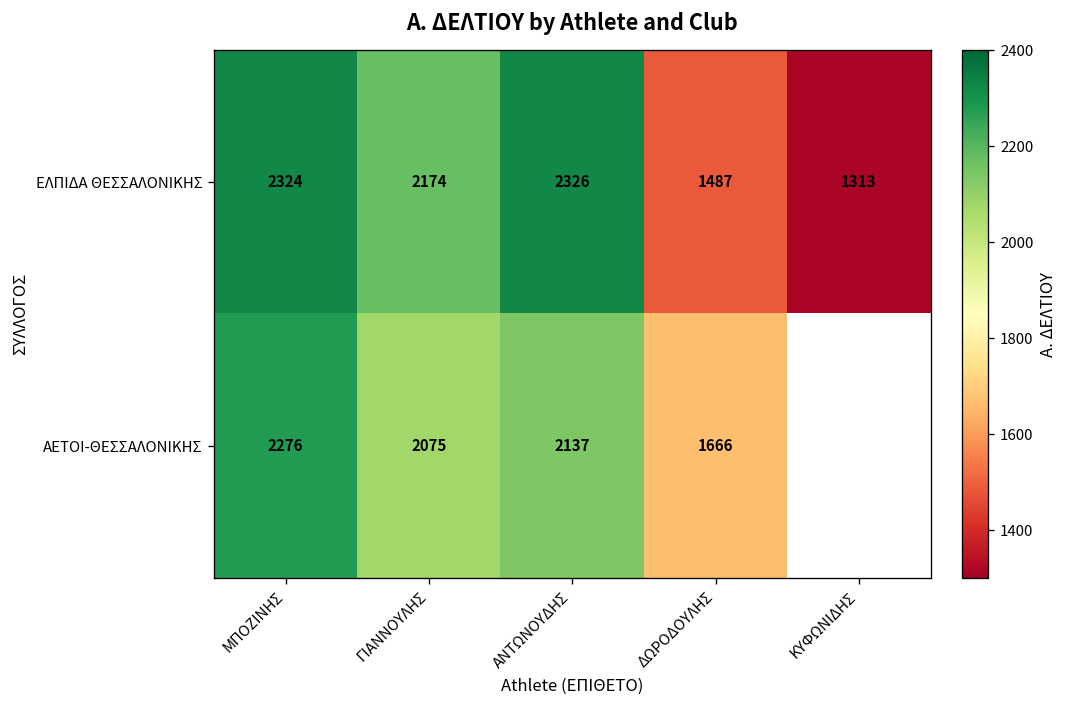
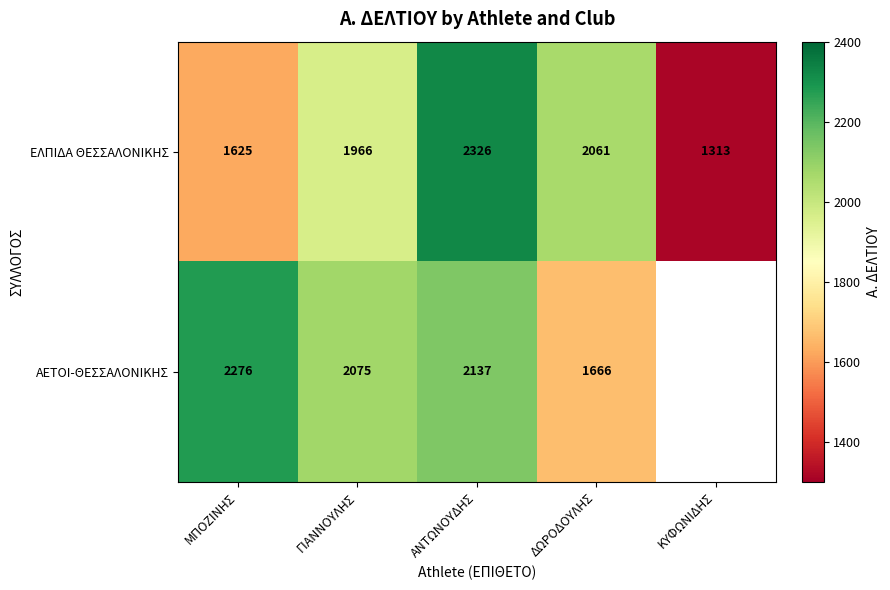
  {
    "ΕΛΠΙΔΑ ΘΕΣΣΑΛΟΝΙΚΗΣ": {
-     "ΜΠΟΖΙΝΗΣ": 2324,
-     "ΓΙΑΝΝΟΥΛΗΣ": 2174,
+     "ΜΠΟΖΙΝΗΣ": 1625,
+     "ΓΙΑΝΝΟΥΛΗΣ": 1966,
      "ΑΝΤΩΝΟΥΔΗΣ": 2326,
-     "ΔΩΡΟΔΟΥΛΗΣ": 1487,
+     "ΔΩΡΟΔΟΥΛΗΣ": 2061,
      "ΚΥΦΩΝΙΔΗΣ": 1313
    },
    "ΑΕΤΟΙ-ΘΕΣΣΑΛΟΝΙΚΗΣ": {
      "ΜΠΟΖΙΝΗΣ": 2276,
      "ΓΙΑΝΝΟΥΛΗΣ": 2075,
      "ΑΝΤΩΝΟΥΔΗΣ": 2137,
      "ΔΩΡΟΔΟΥΛΗΣ": 1666
    }
  }
